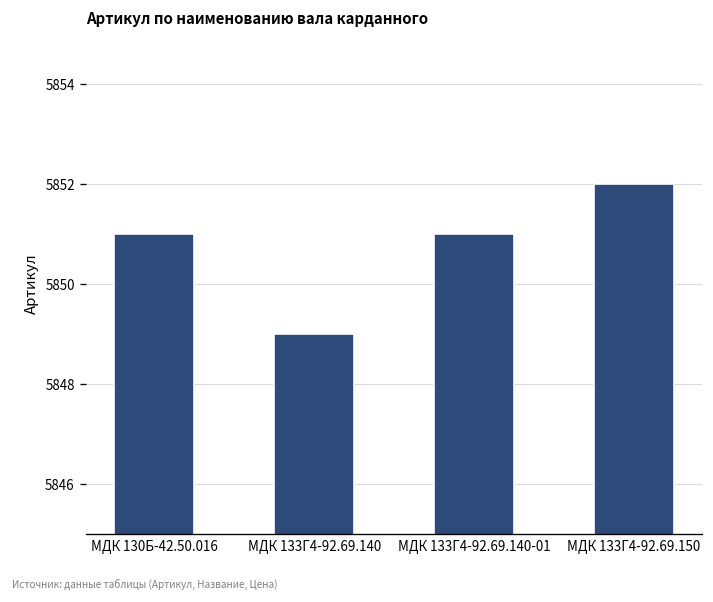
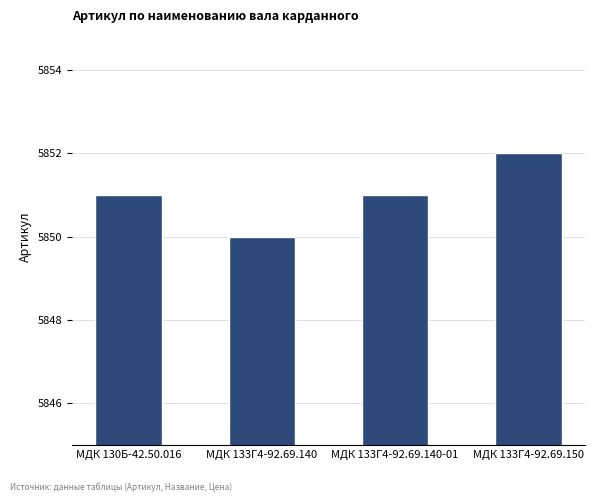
  {
    "МДК 130Б-42.50.016": 5851,
-   "МДК 133Г4-92.69.140": 5849,
+   "МДК 133Г4-92.69.140": 5850,
    "МДК 133Г4-92.69.140-01": 5851,
    "МДК 133Г4-92.69.150": 5852
  }
